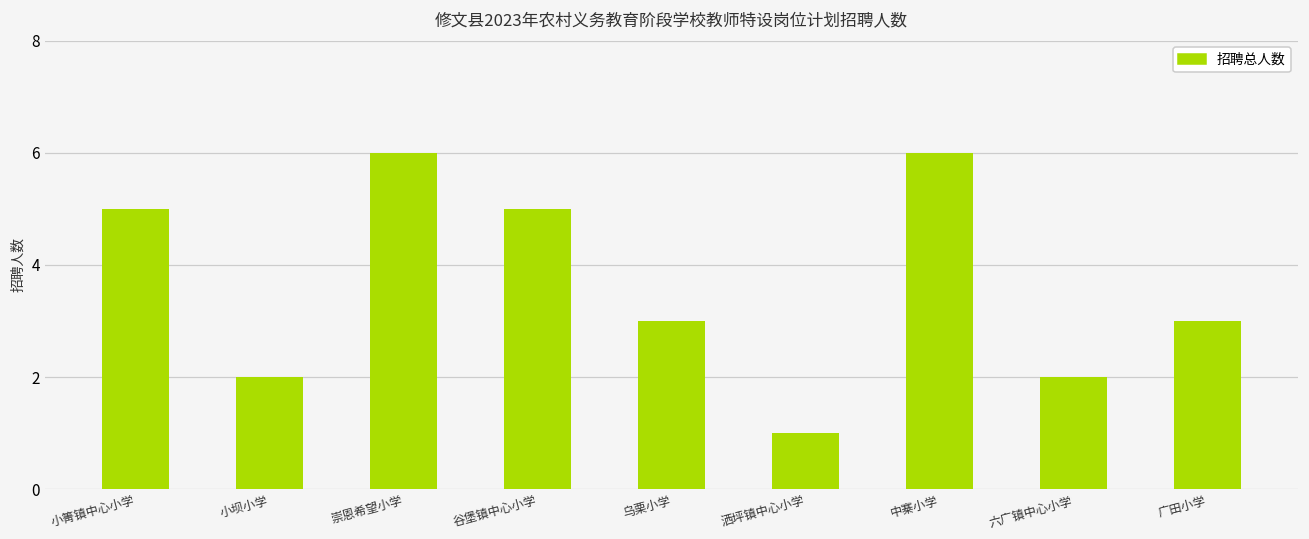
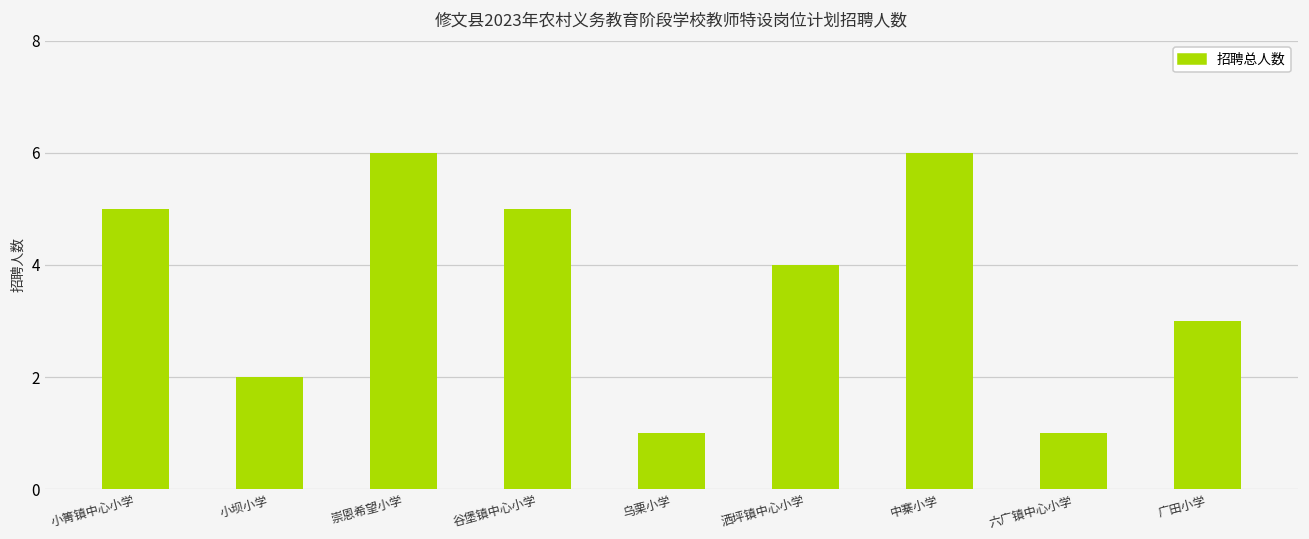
  {
    "小箐镇中心小学": 5,
    "小坝小学": 2,
    "崇恩希望小学": 6,
    "谷堡镇中心小学": 5,
-   "乌栗小学": 3,
-   "洒坪镇中心小学": 1,
+   "乌栗小学": 1,
+   "洒坪镇中心小学": 4,
    "中寨小学": 6,
-   "六广镇中心小学": 2,
+   "六广镇中心小学": 1,
    "广田小学": 3
  }
